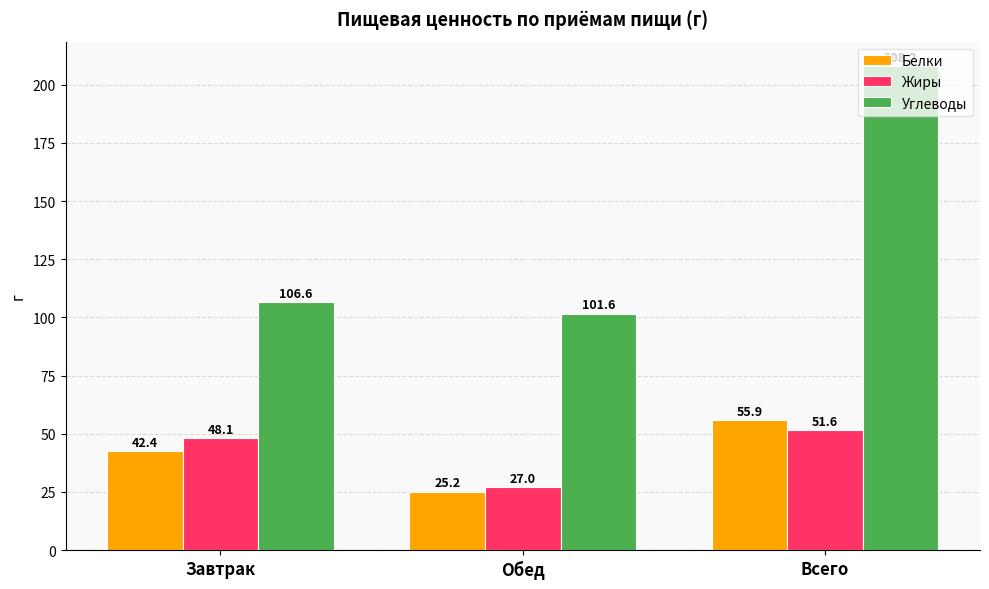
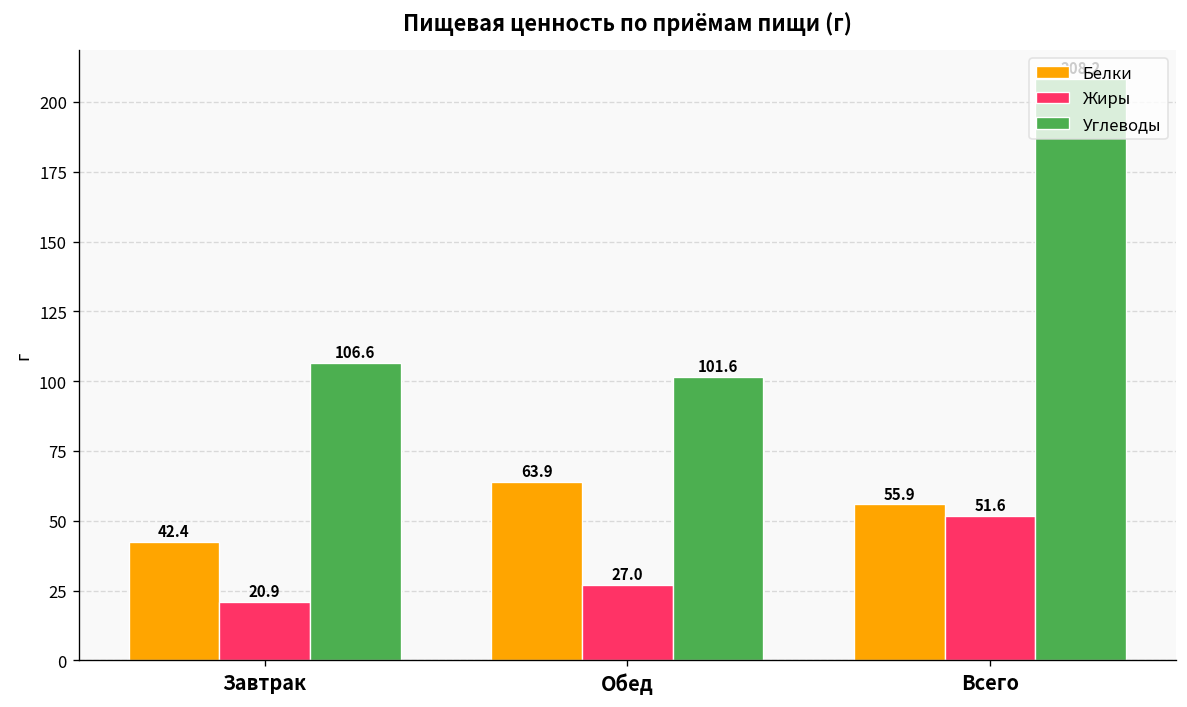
  {
    "Белки": {
      "Завтрак": 42.4,
-     "Обед": 25.2,
+     "Обед": 63.9,
      "Всего": 55.9
    },
    "Жиры": {
-     "Завтрак": 48.1,
+     "Завтрак": 20.9,
      "Обед": 27.0,
      "Всего": 51.6
    },
    "Углеводы": {
      "Завтрак": 106.6,
      "Обед": 101.6
    }
  }
